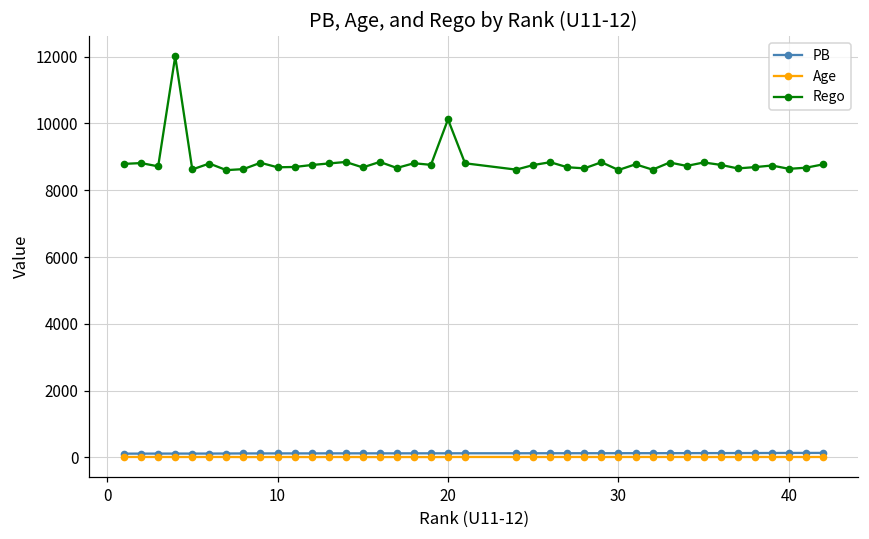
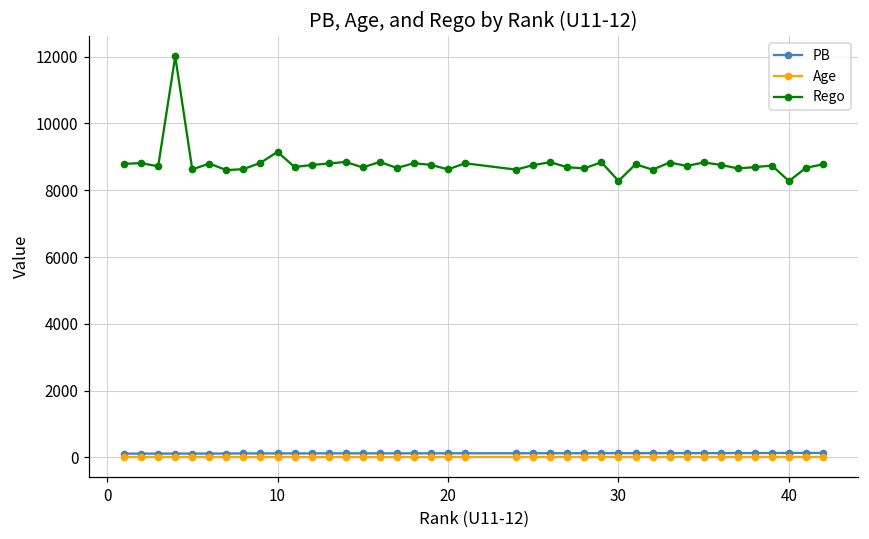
  {
    "PB": {
      "10": 100,
      "20": 100,
      "30": 100,
      "40": 100
    },
    "Age": {
      "10": 0,
      "20": 0,
      "30": 0,
      "40": 0
    },
    "Rego": {
-     "10": 8700,
-     "20": 10100,
-     "30": 8600,
-     "40": 8600
+     "10": 9100,
+     "20": 8600,
+     "30": 8300,
+     "40": 8300
    }
  }
